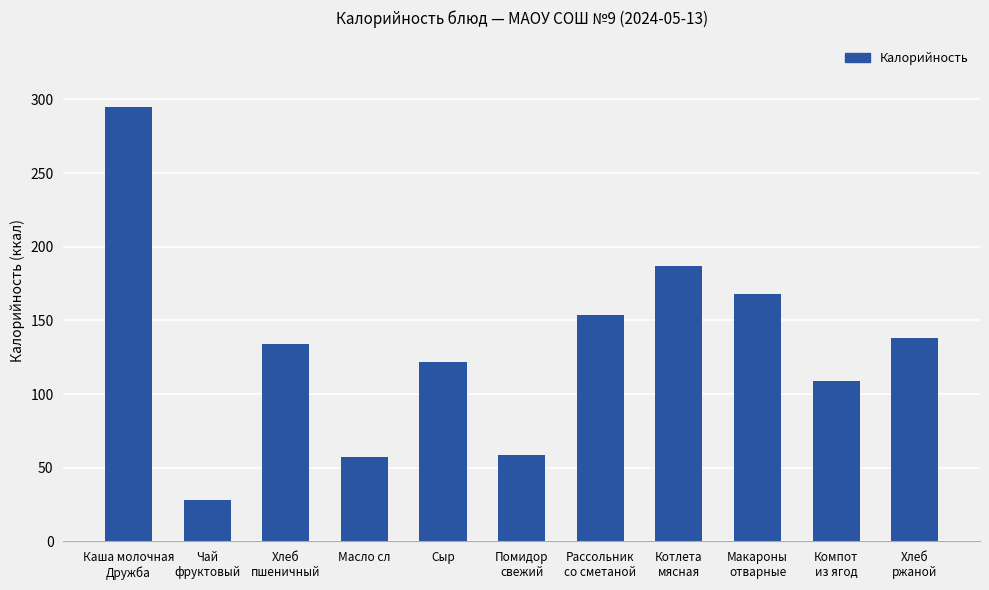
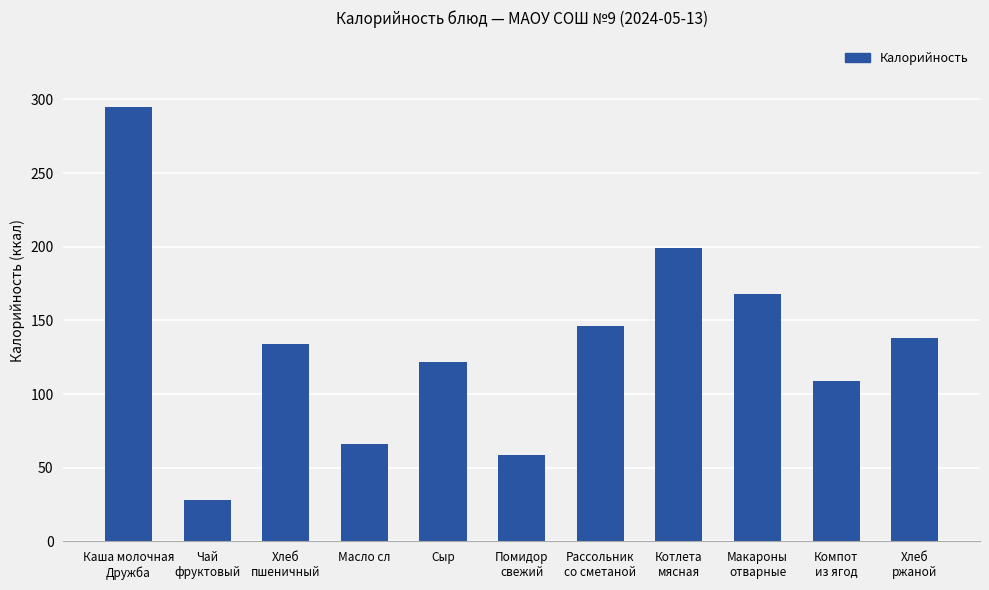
  {
    "Каша молочная Дружба": 295,
    "Чай фруктовый": 28,
    "Хлеб пшеничный": 134,
-   "Масло сл": 57,
+   "Масло сл": 66,
    "Сыр": 122,
    "Помидор свежий": 59,
-   "Рассольник со сметаной": 154,
-   "Котлета мясная": 187,
+   "Рассольник со сметаной": 146,
+   "Котлета мясная": 199,
    "Макароны отварные": 168,
    "Компот из ягод": 109,
    "Хлеб ржаной": 138
  }
